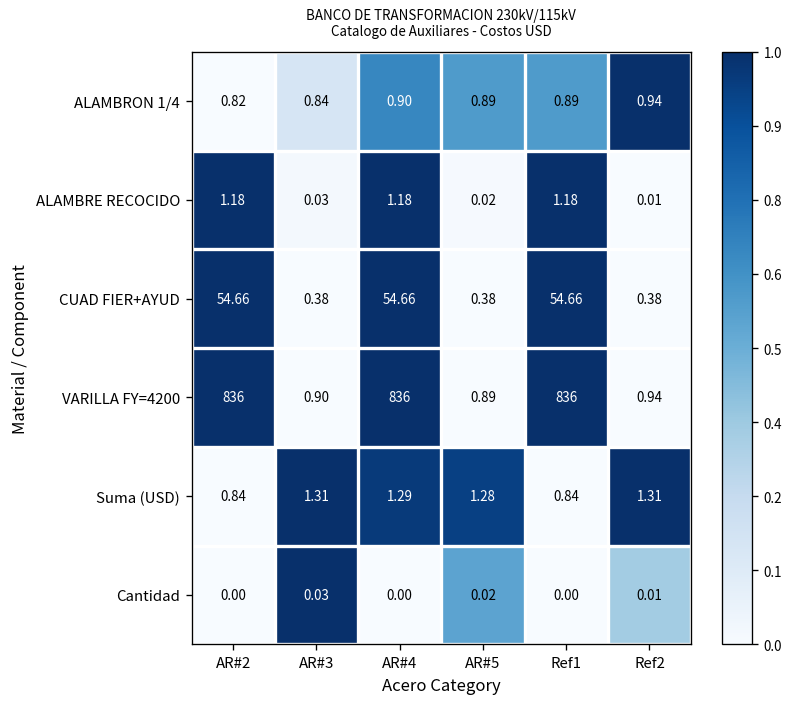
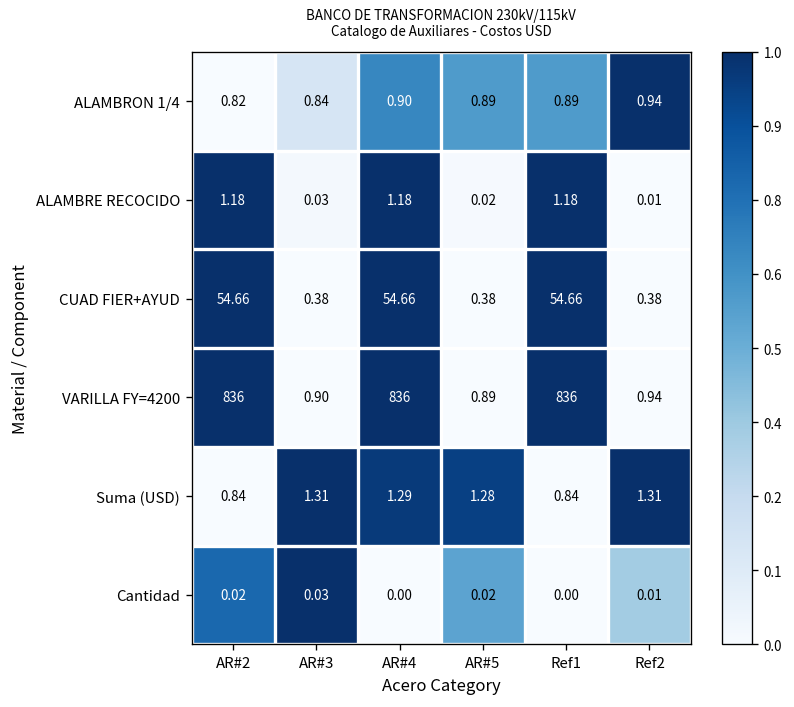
  {
    "ALAMBRON 1/4": {
      "AR#2": 0.82,
      "AR#3": 0.84,
      "AR#4": 0.90,
      "AR#5": 0.89,
      "Ref1": 0.89,
      "Ref2": 0.94
    },
    "ALAMBRE RECOCIDO": {
      "AR#2": 1.18,
      "AR#3": 0.03,
      "AR#4": 1.18,
      "AR#5": 0.02,
      "Ref1": 1.18,
      "Ref2": 0.01
    },
    "CUAD FIER+AYUD": {
      "AR#2": 54.66,
      "AR#3": 0.38,
      "AR#4": 54.66,
      "AR#5": 0.38,
      "Ref1": 54.66,
      "Ref2": 0.38
    },
    "VARILLA FY=4200": {
      "AR#2": 836,
      "AR#3": 0.90,
      "AR#4": 836,
      "AR#5": 0.89,
      "Ref1": 836,
      "Ref2": 0.94
    },
    "Suma (USD)": {
      "AR#2": 0.84,
      "AR#3": 1.31,
      "AR#4": 1.29,
      "AR#5": 1.28,
      "Ref1": 0.84,
      "Ref2": 1.31
    },
    "Cantidad": {
-     "AR#2": 0.00,
+     "AR#2": 0.02,
      "AR#3": 0.03,
      "AR#4": 0.00,
      "AR#5": 0.02,
      "Ref1": 0.00,
      "Ref2": 0.01
    }
  }
